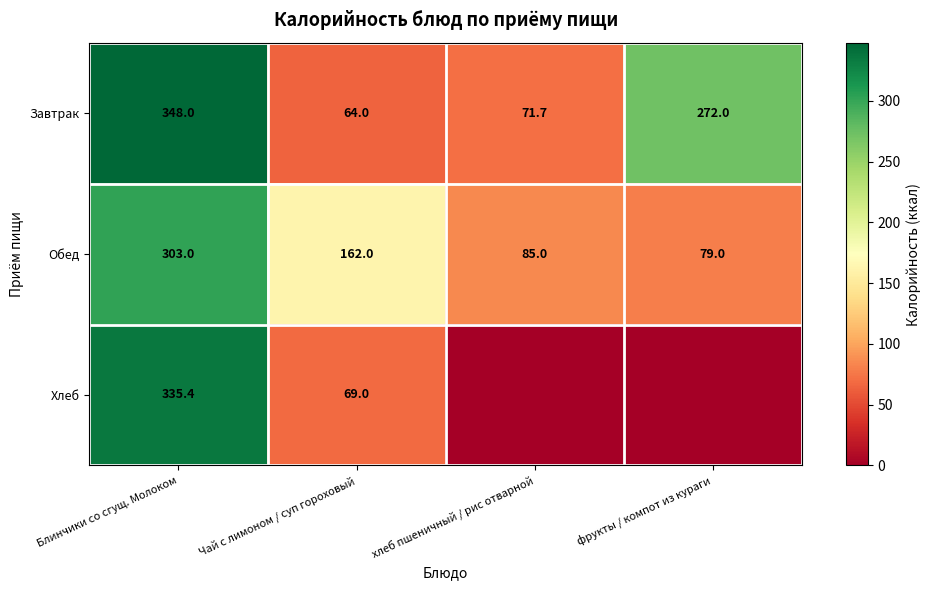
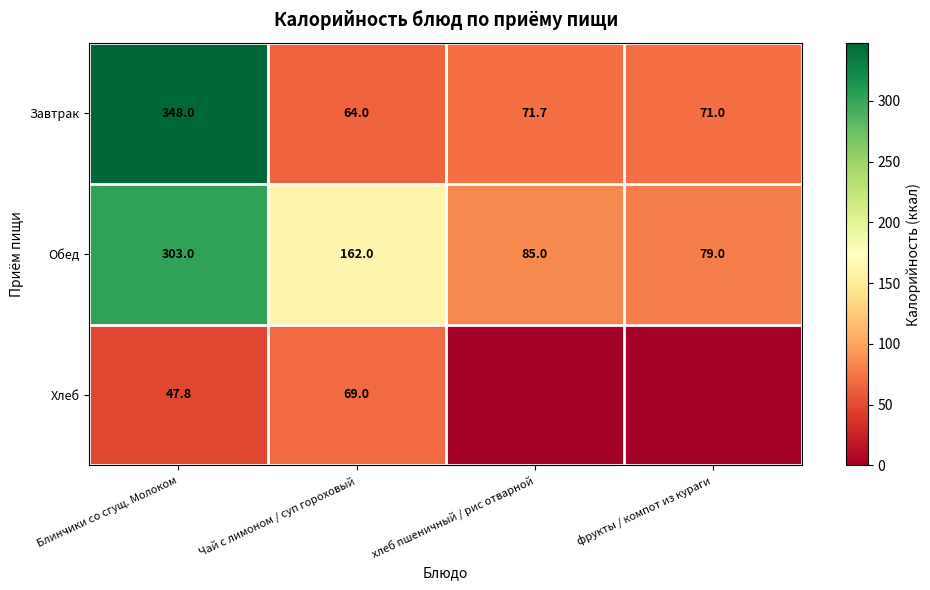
  {
    "Завтрак": {
      "Блинчики со сгущ. Молоком": 348.0,
      "Чай с лимоном / суп гороховый": 64.0,
      "хлеб пшеничный / рис отварной": 71.7,
-     "фрукты / компот из кураги": 272.0
+     "фрукты / компот из кураги": 71.0
    },
    "Обед": {
      "Блинчики со сгущ. Молоком": 303.0,
      "Чай с лимоном / суп гороховый": 162.0,
      "хлеб пшеничный / рис отварной": 85.0,
      "фрукты / компот из кураги": 79.0
    },
    "Хлеб": {
-     "Блинчики со сгущ. Молоком": 335.4,
+     "Блинчики со сгущ. Молоком": 47.8,
      "Чай с лимоном / суп гороховый": 69.0
    }
  }
